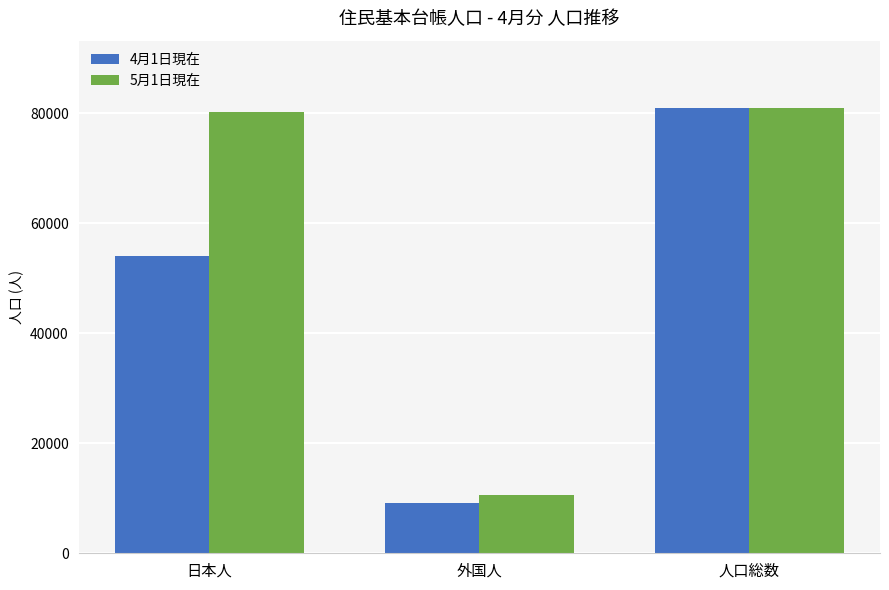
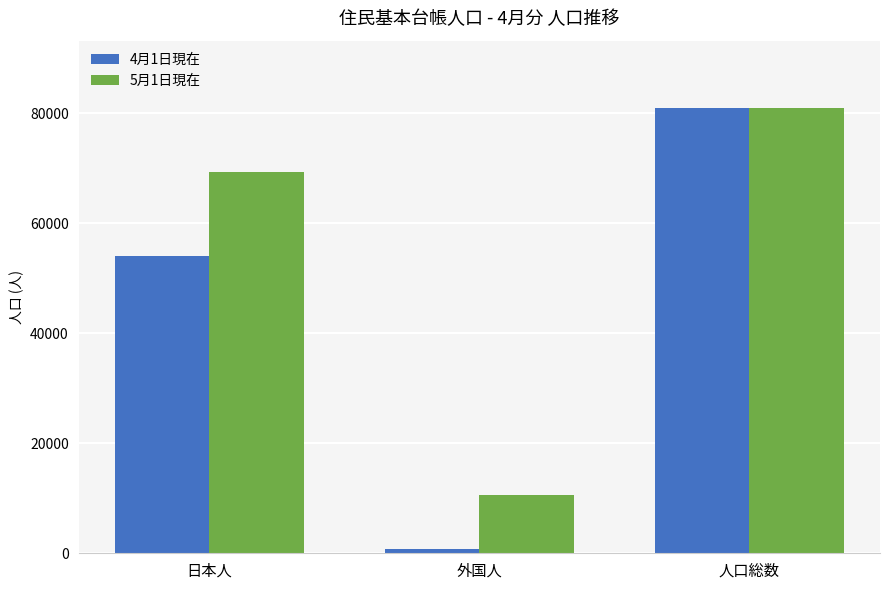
  {
    "4月1日現在": {
      "日本人": 54000,
-     "外国人": 9000,
+     "外国人": 1000,
      "人口総数": 81000
    },
    "5月1日現在": {
-     "日本人": 80000,
+     "日本人": 69000,
      "外国人": 11000,
      "人口総数": 81000
    }
  }
